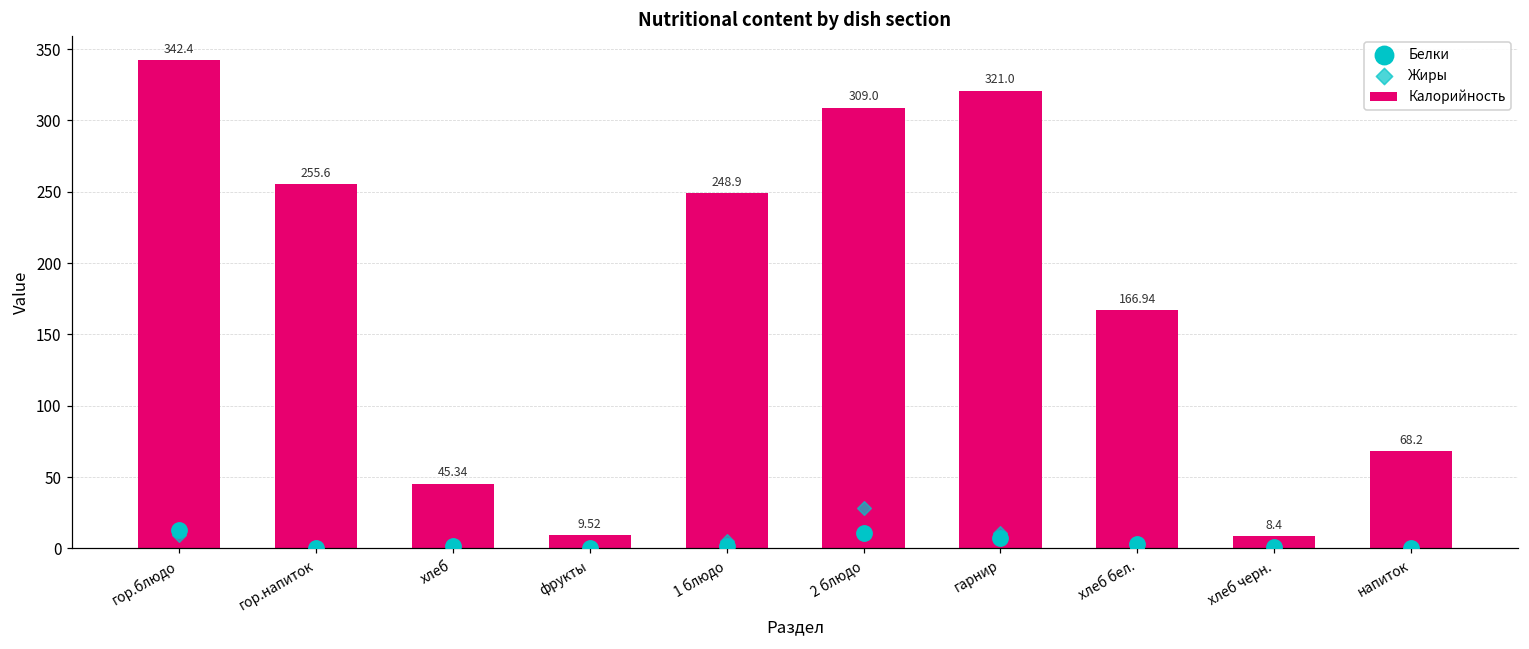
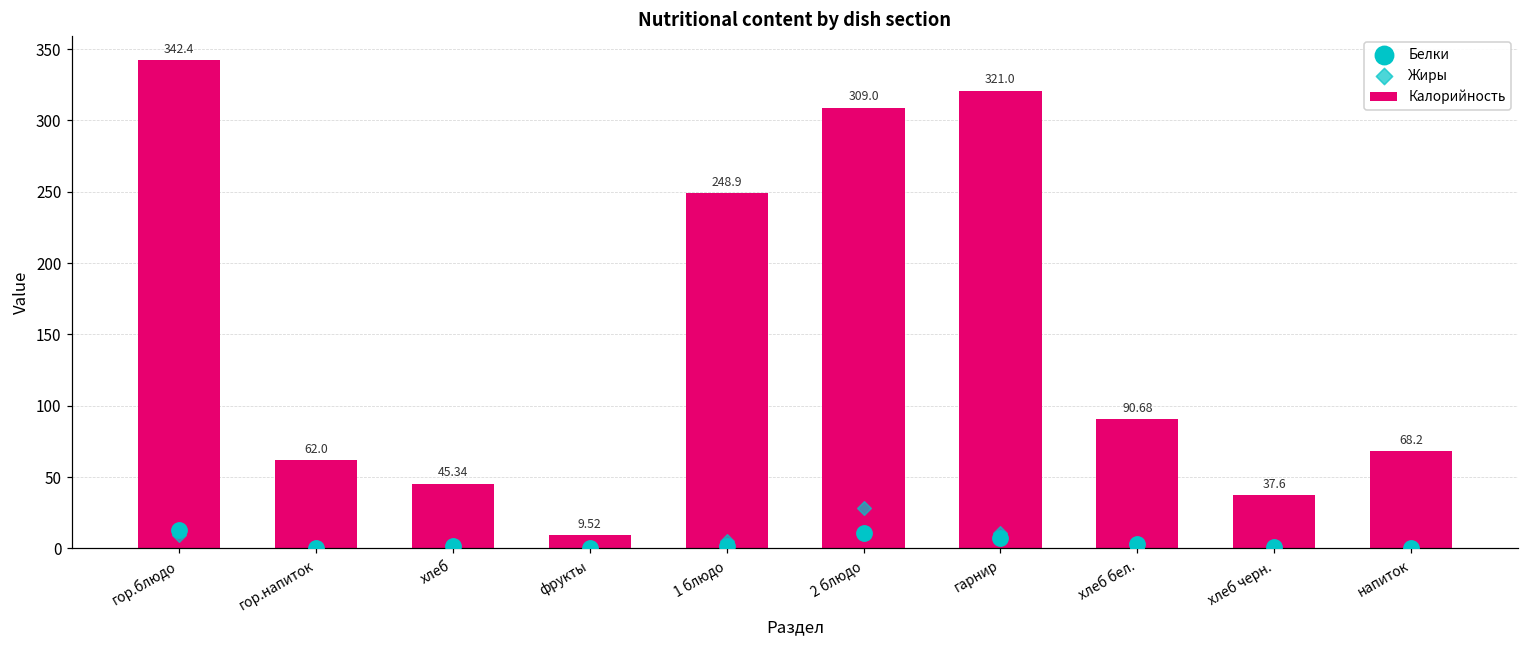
  {
    "Калорийность": {
      "гор.блюдо": 342.4,
-     "гор.напиток": 255.6,
+     "гор.напиток": 62.0,
      "хлеб": 45.34,
      "фрукты": 9.52,
      "1 блюдо": 248.9,
      "2 блюдо": 309.0,
      "гарнир": 321.0,
-     "хлеб бел.": 166.94,
-     "хлеб черн.": 8.4,
+     "хлеб бел.": 90.68,
+     "хлеб черн.": 37.6,
      "напиток": 68.2
    }
  }
